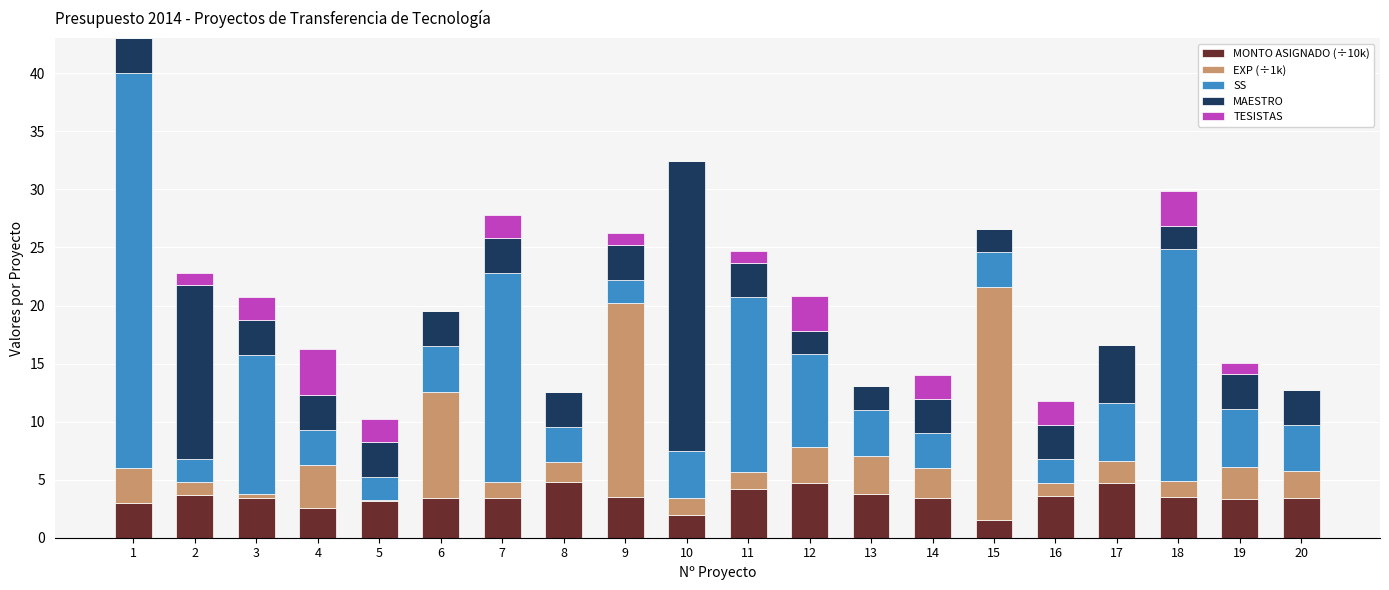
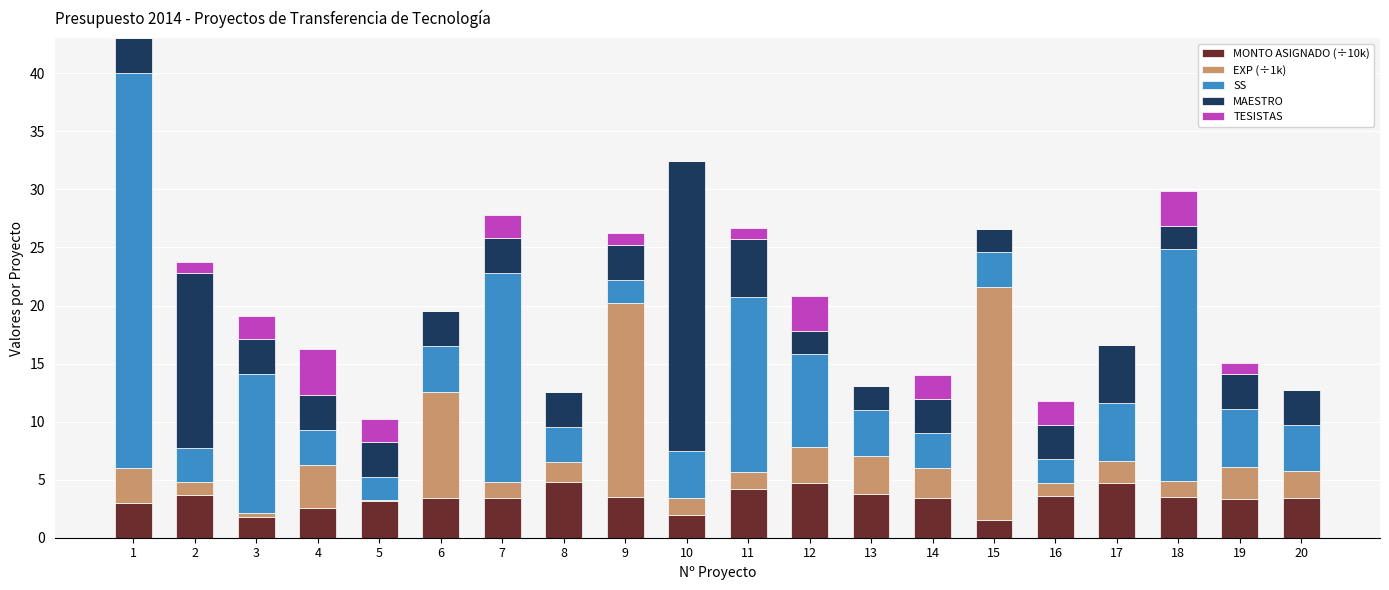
  {
    "MONTO ASIGNADO (÷10k)": {
      "1": 3.0,
      "2": 3.7,
-     "3": 3.4,
+     "3": 1.7,
      "4": 2.6,
      "5": 3.2,
      "6": 3.4,
      "7": 3.4,
      "8": 4.8,
      "9": 3.5,
      "10": 2.0,
      "11": 4.2,
      "12": 4.7,
      "13": 3.8,
      "14": 3.4,
      "15": 1.5,
      "16": 3.6,
      "17": 4.7,
      "18": 3.5,
      "19": 3.3,
      "20": 3.4
    },
    "EXP (÷1k)": {
      "1": 3.0,
      "2": 1.1,
      "3": 0.4,
      "4": 3.7,
      "6": 9.1,
      "7": 1.4,
      "8": 1.8,
      "9": 16.7,
      "10": 1.4,
      "11": 1.5,
      "12": 3.1,
      "13": 3.2,
      "14": 2.6,
      "15": 20.1,
      "16": 1.2,
      "17": 1.9,
      "18": 1.4,
      "19": 2.8,
      "20": 2.3
    },
    "SS": {
      "1": 34,
-     "2": 2,
+     "2": 3,
      "3": 12,
      "4": 3,
      "5": 2,
      "6": 4,
      "7": 18,
      "8": 3,
      "9": 2,
      "10": 4,
      "11": 15,
      "12": 8,
      "13": 4,
      "14": 3,
      "15": 3,
      "16": 2,
      "17": 5,
      "18": 20,
      "19": 5,
      "20": 4
    },
    "MAESTRO": {
      "1": 3,
      "2": 15,
      "3": 3,
      "4": 3,
      "5": 3,
      "6": 3,
      "7": 3,
      "8": 3,
      "9": 3,
      "10": 25,
-     "11": 3,
+     "11": 5,
      "12": 2,
      "13": 2,
      "14": 3,
      "15": 2,
      "16": 3,
      "17": 5,
      "18": 2,
      "19": 3,
      "20": 3
    },
    "TESISTAS": {
      "1": 0.0,
      "2": 1.0,
      "3": 2.0,
      "4": 4.0,
      "5": 2.0,
      "6": 0.0,
      "7": 2.0,
      "8": 0.0,
      "9": 1.0,
      "10": 0.0,
      "11": 1.0,
      "12": 3.0,
      "13": 0.0,
      "14": 2.0,
      "15": 0.0,
      "16": 2.0,
      "17": 0.0,
      "18": 3.0,
      "19": 1.0,
      "20": 0.0
    }
  }
